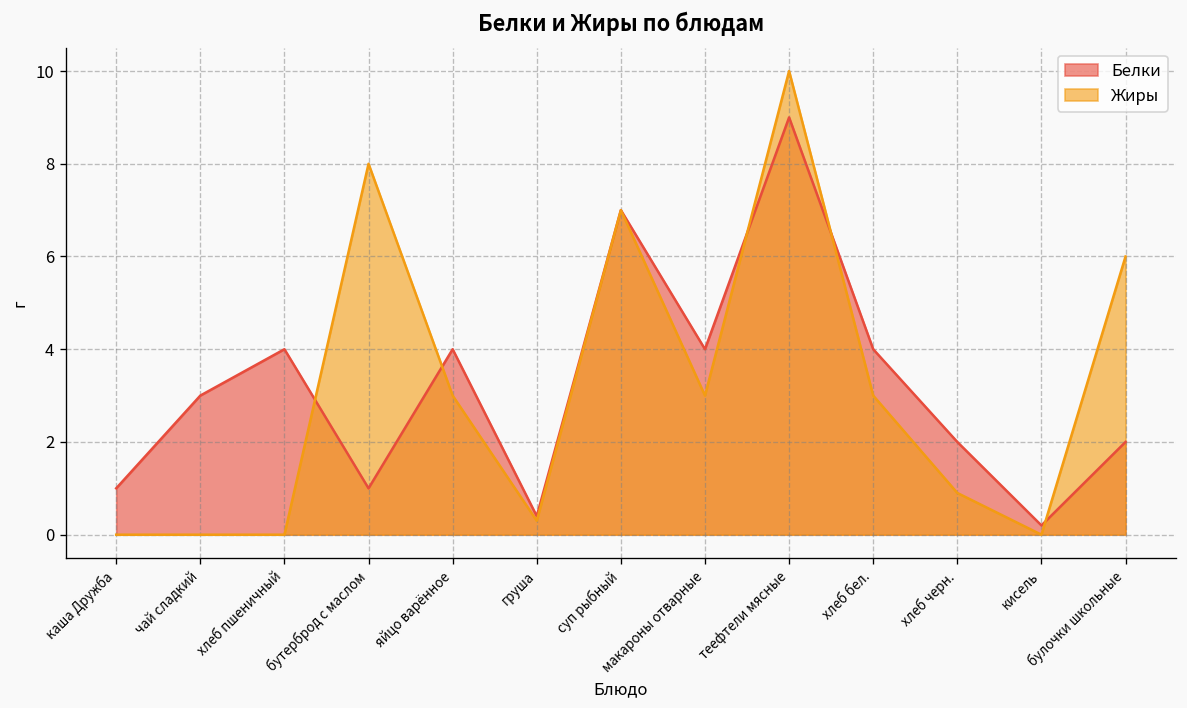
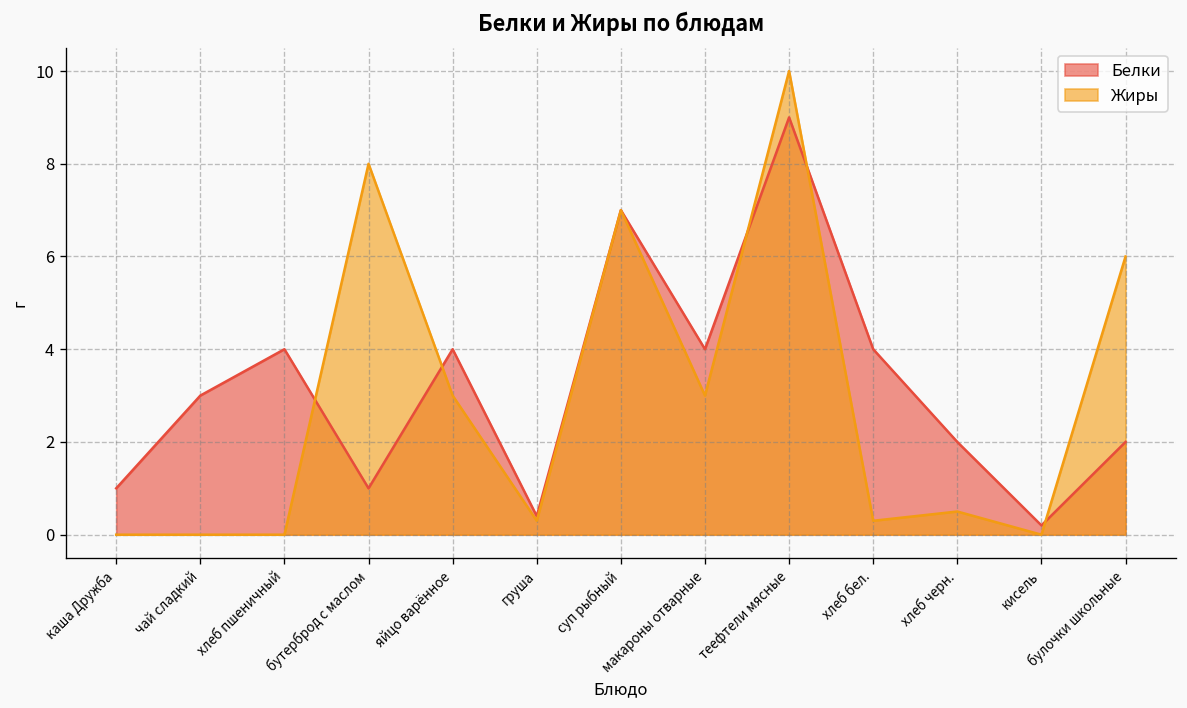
  {
    "Белки": {
      "каша Дружба": 1.0,
      "чай сладкий": 3.0,
      "хлеб пшеничный": 4.0,
      "бутерброд с маслом": 1.0,
      "яйцо варённое": 4.0,
      "груша": 0.4,
      "макароны отварные": 4.0,
      "теефтели мясные": 9.0,
      "хлеб бел.": 4.0,
      "хлеб черн.": 2.0,
      "кисель": 0.2,
      "булочки школьные": 2.0
    },
    "Жиры": {
      "каша Дружба": 0.0,
      "чай сладкий": 0.0,
      "хлеб пшеничный": 0.0,
      "бутерброд с маслом": 8.0,
      "яйцо варённое": 3.0,
      "груша": 0.3,
      "макароны отварные": 3.0,
      "теефтели мясные": 10.0,
-     "хлеб бел.": 3.0,
-     "хлеб черн.": 0.9,
+     "хлеб бел.": 0.3,
+     "хлеб черн.": 0.5,
      "кисель": 0.0,
      "булочки школьные": 6.0
    }
  }
